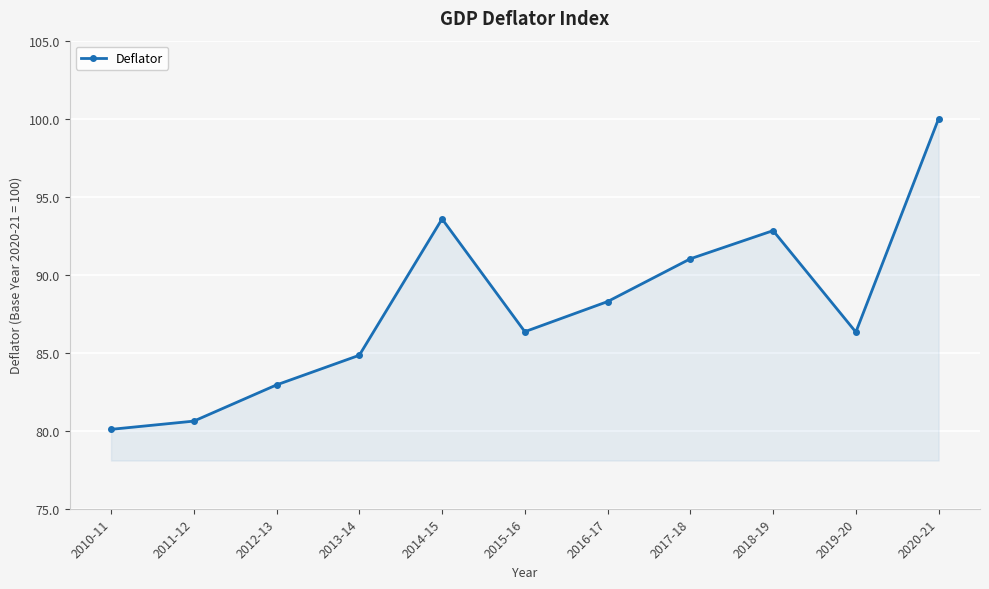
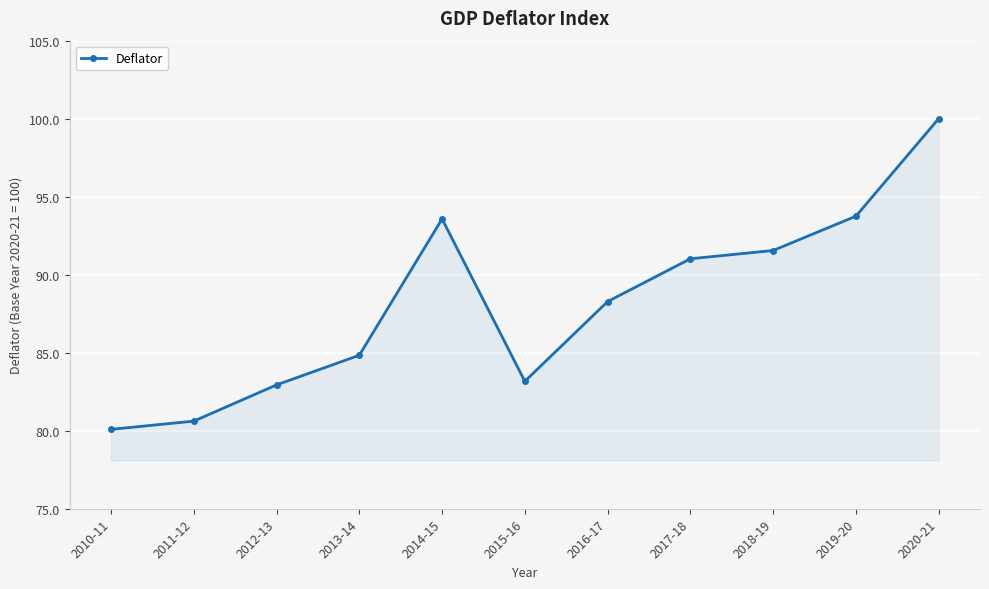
  {
    "2010-11": 80.1,
    "2011-12": 80.6,
    "2012-13": 82.9,
    "2013-14": 84.8,
    "2014-15": 93.6,
-   "2015-16": 86.3,
+   "2015-16": 83.2,
    "2016-17": 88.3,
    "2017-18": 91.0,
-   "2018-19": 92.8,
-   "2019-20": 86.3,
+   "2018-19": 91.6,
+   "2019-20": 93.7,
    "2020-21": 100.0
  }
